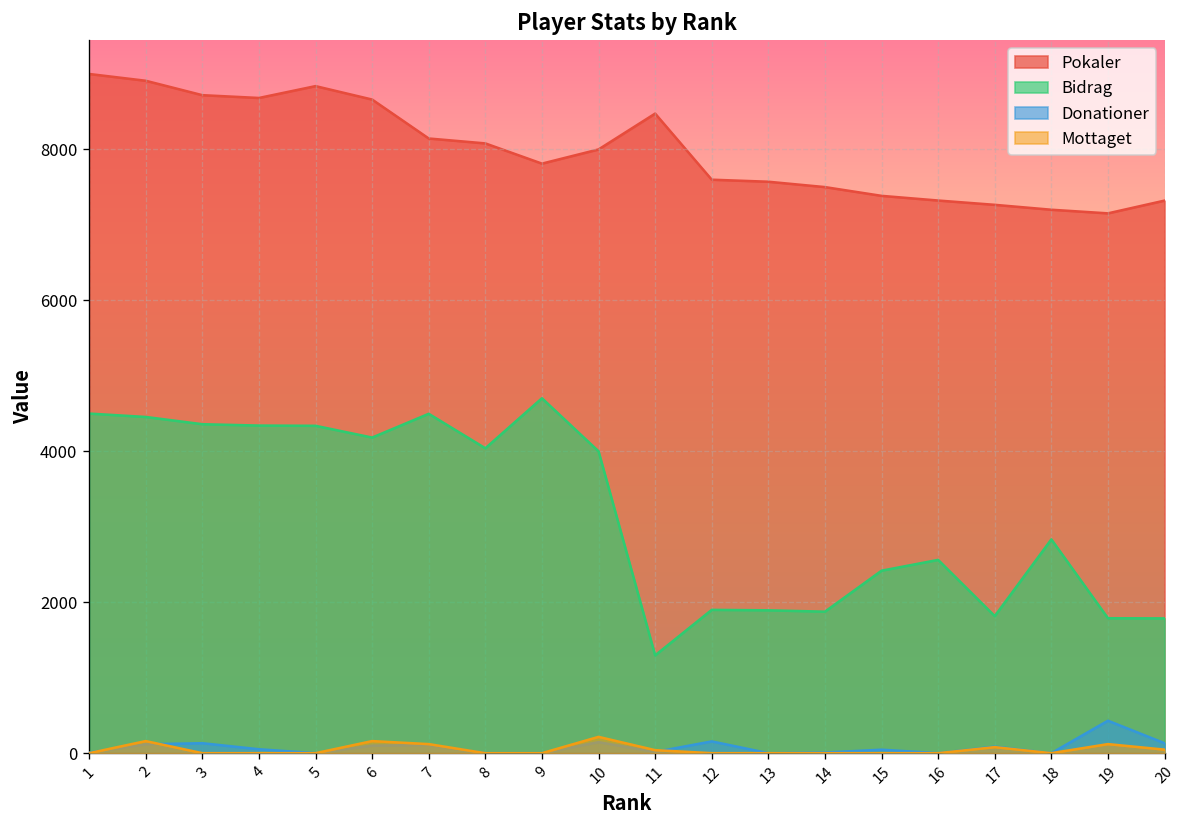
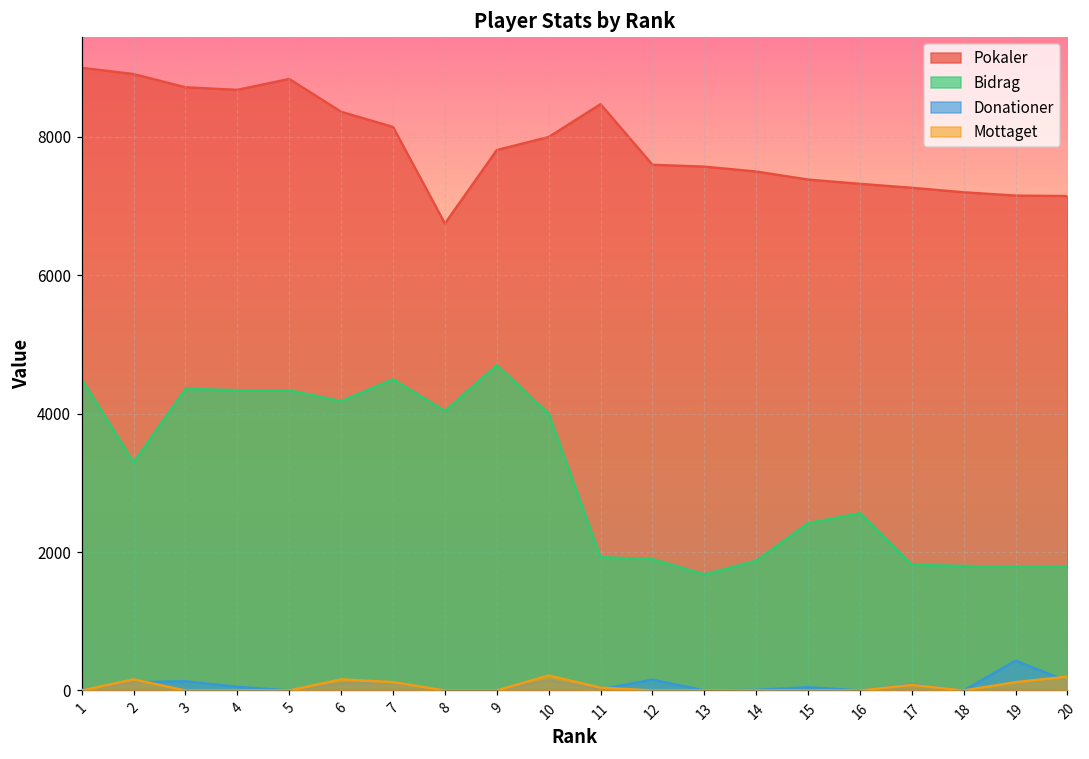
  {
    "Pokaler": {
      "1": 9000,
      "2": 8900,
      "3": 8700,
      "4": 8700,
      "5": 8800,
-     "6": 8700,
+     "6": 8400,
      "7": 8100,
-     "8": 8100,
+     "8": 6800,
      "9": 7800,
      "10": 8000,
      "11": 8500,
      "12": 7600,
      "13": 7600,
      "14": 7500,
      "15": 7400,
      "16": 7300,
      "17": 7300,
      "18": 7200,
      "19": 7200,
-     "20": 7300
+     "20": 7100
    },
    "Bidrag": {
      "1": 4500,
-     "2": 4500,
+     "2": 3300,
      "3": 4400,
      "4": 4300,
      "5": 4300,
      "6": 4200,
      "7": 4500,
      "8": 4000,
      "9": 4700,
      "10": 4000,
-     "11": 1300,
+     "11": 1900,
      "12": 1900,
-     "13": 1900,
+     "13": 1700,
      "14": 1900,
      "15": 2400,
      "16": 2600,
      "17": 1800,
-     "18": 2800,
+     "18": 1800,
      "19": 1800,
      "20": 1800
    },
    "Donationer": {
      "2": 100,
      "3": 100,
      "4": 100,
      "6": 100,
      "10": 100,
      "12": 200,
      "15": 0,
      "19": 400,
      "20": 100
    },
    "Mottaget": {
      "2": 200,
      "3": 0,
      "4": 0,
      "6": 200,
      "10": 200,
      "12": 0,
      "15": 0,
      "19": 100,
-     "20": 0
+     "20": 200
    }
  }
